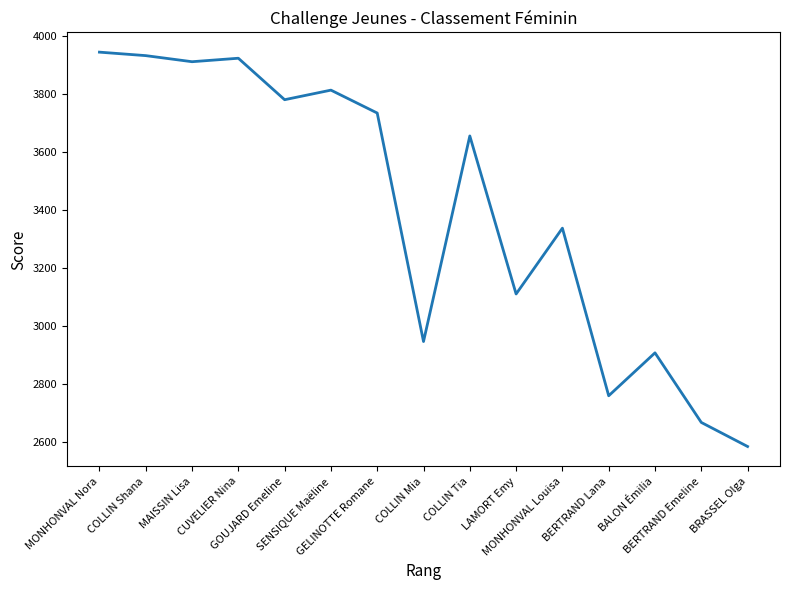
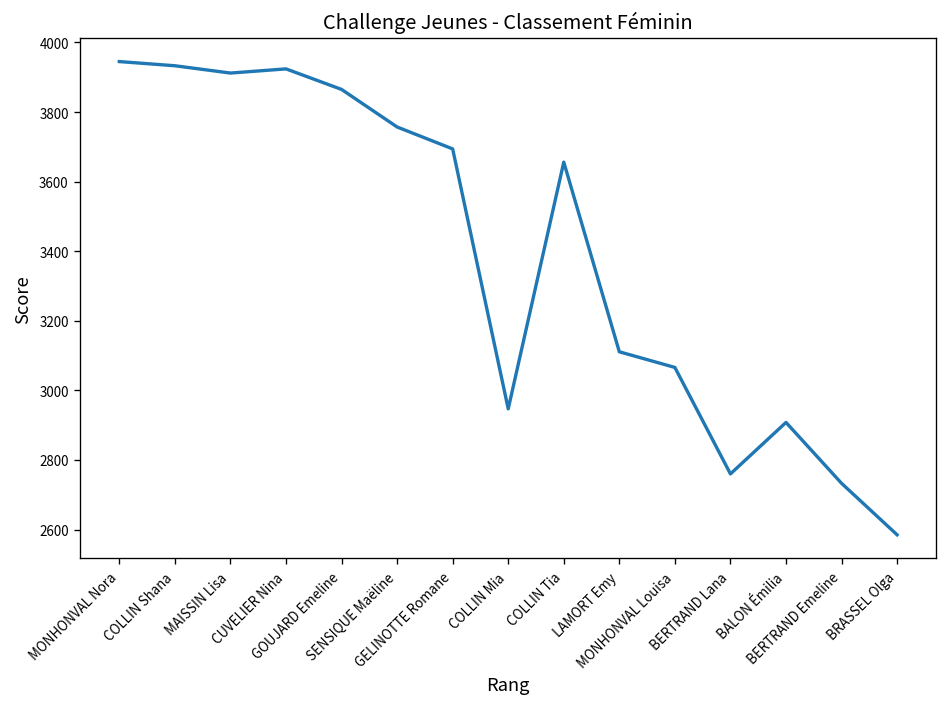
  {
    "MONHONVAL Nora": 3950,
    "COLLIN Shana": 3930,
    "MAISSIN Lisa": 3910,
    "CUVELIER Nina": 3920,
-   "GOUJARD Emeline": 3780,
-   "SENSIQUE Maëline": 3810,
-   "GELINOTTE Romane": 3740,
+   "GOUJARD Emeline": 3870,
+   "SENSIQUE Maëline": 3760,
+   "GELINOTTE Romane": 3690,
    "COLLIN Mia": 2950,
    "COLLIN Tia": 3660,
    "LAMORT Emy": 3110,
-   "MONHONVAL Louisa": 3340,
+   "MONHONVAL Louisa": 3070,
    "BERTRAND Lana": 2760,
    "BALON Émilia": 2910,
-   "BERTRAND Emeline": 2670,
+   "BERTRAND Emeline": 2730,
    "BRASSEL Olga": 2590
  }
